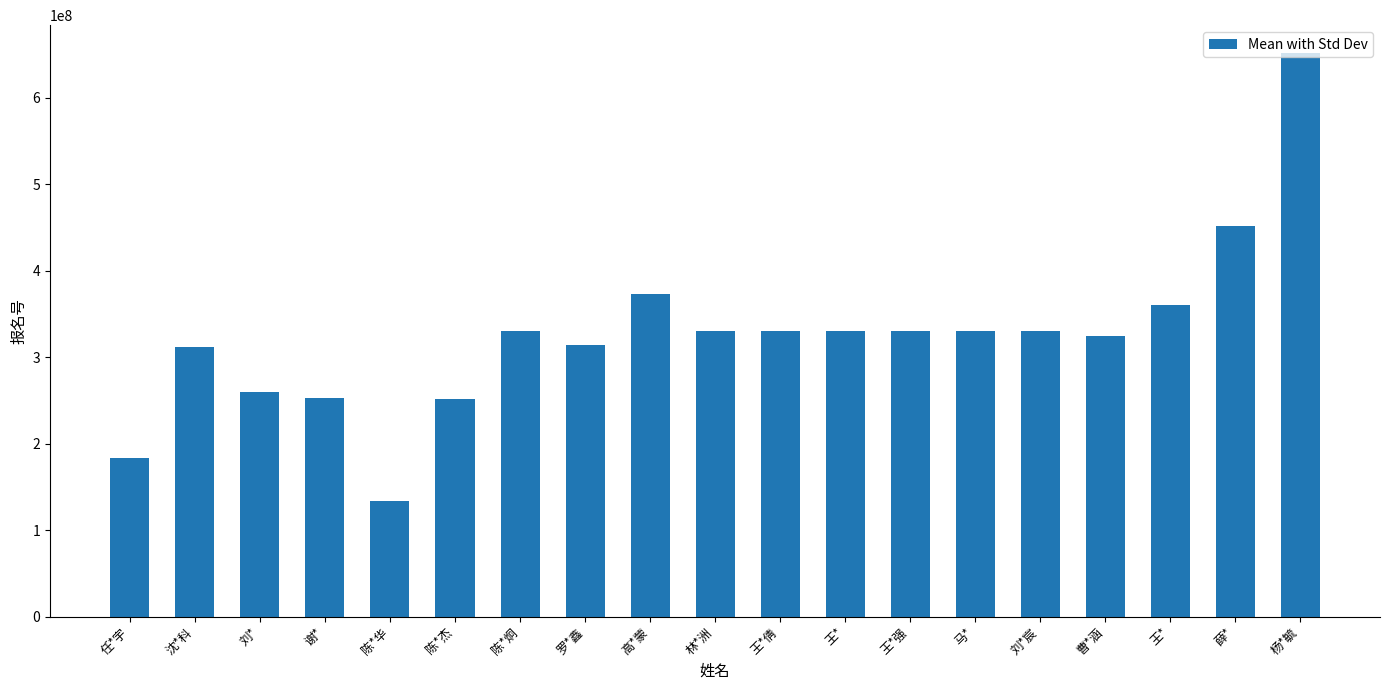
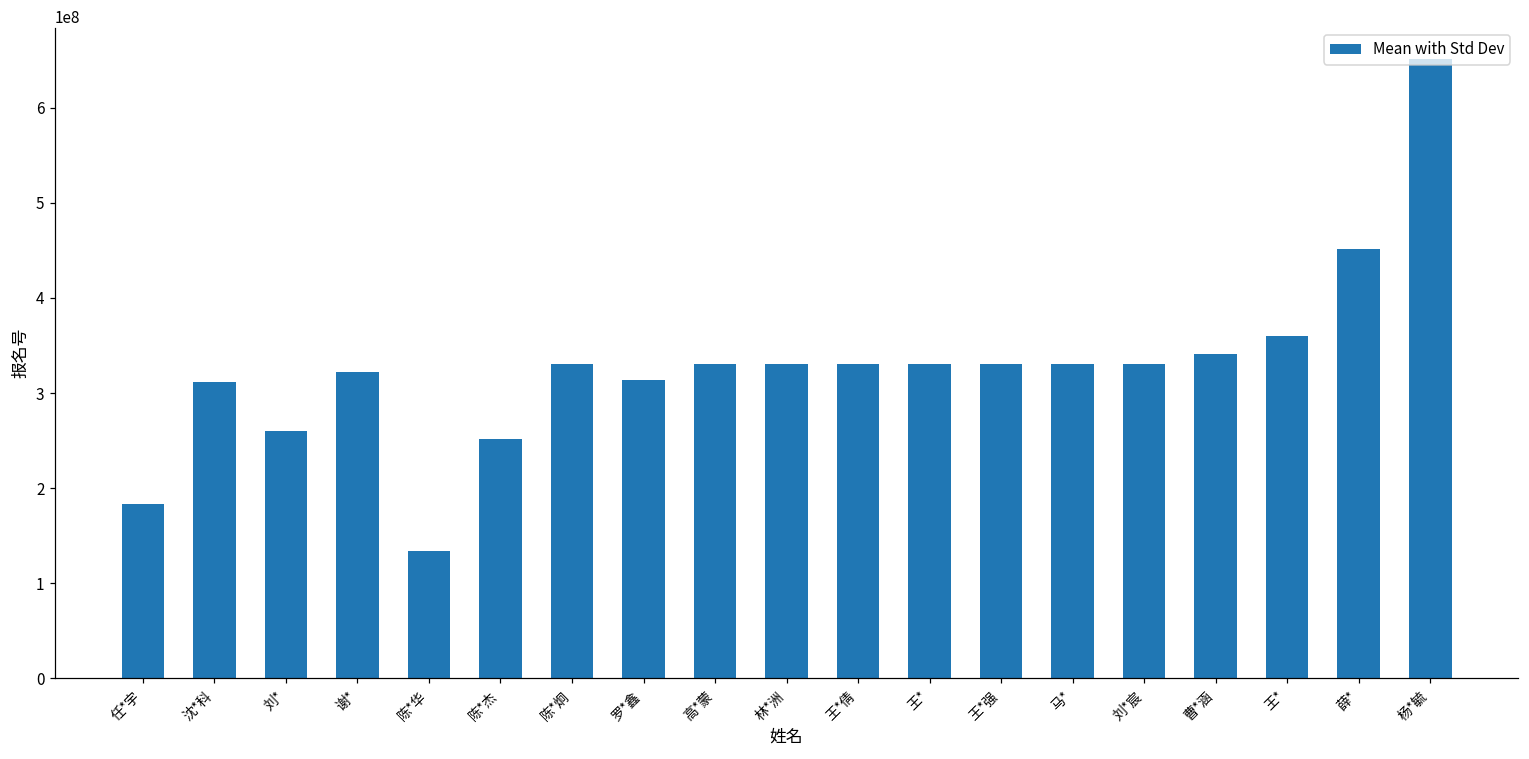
  {
    "任*宇": 180000000,
    "沈*科": 310000000,
    "刘*": 260000000,
-   "谢*": 250000000,
+   "谢*": 320000000,
    "陈*华": 130000000,
    "陈*杰": 250000000,
    "陈*炯": 330000000,
    "罗*鑫": 310000000,
-   "高*蒙": 370000000,
+   "高*蒙": 330000000,
    "林*洲": 330000000,
    "王*倩": 330000000,
    "王*强": 330000000,
    "马*": 330000000,
    "刘*宸": 330000000,
-   "曹*涵": 320000000,
+   "曹*涵": 340000000,
    "薛*": 450000000
  }
